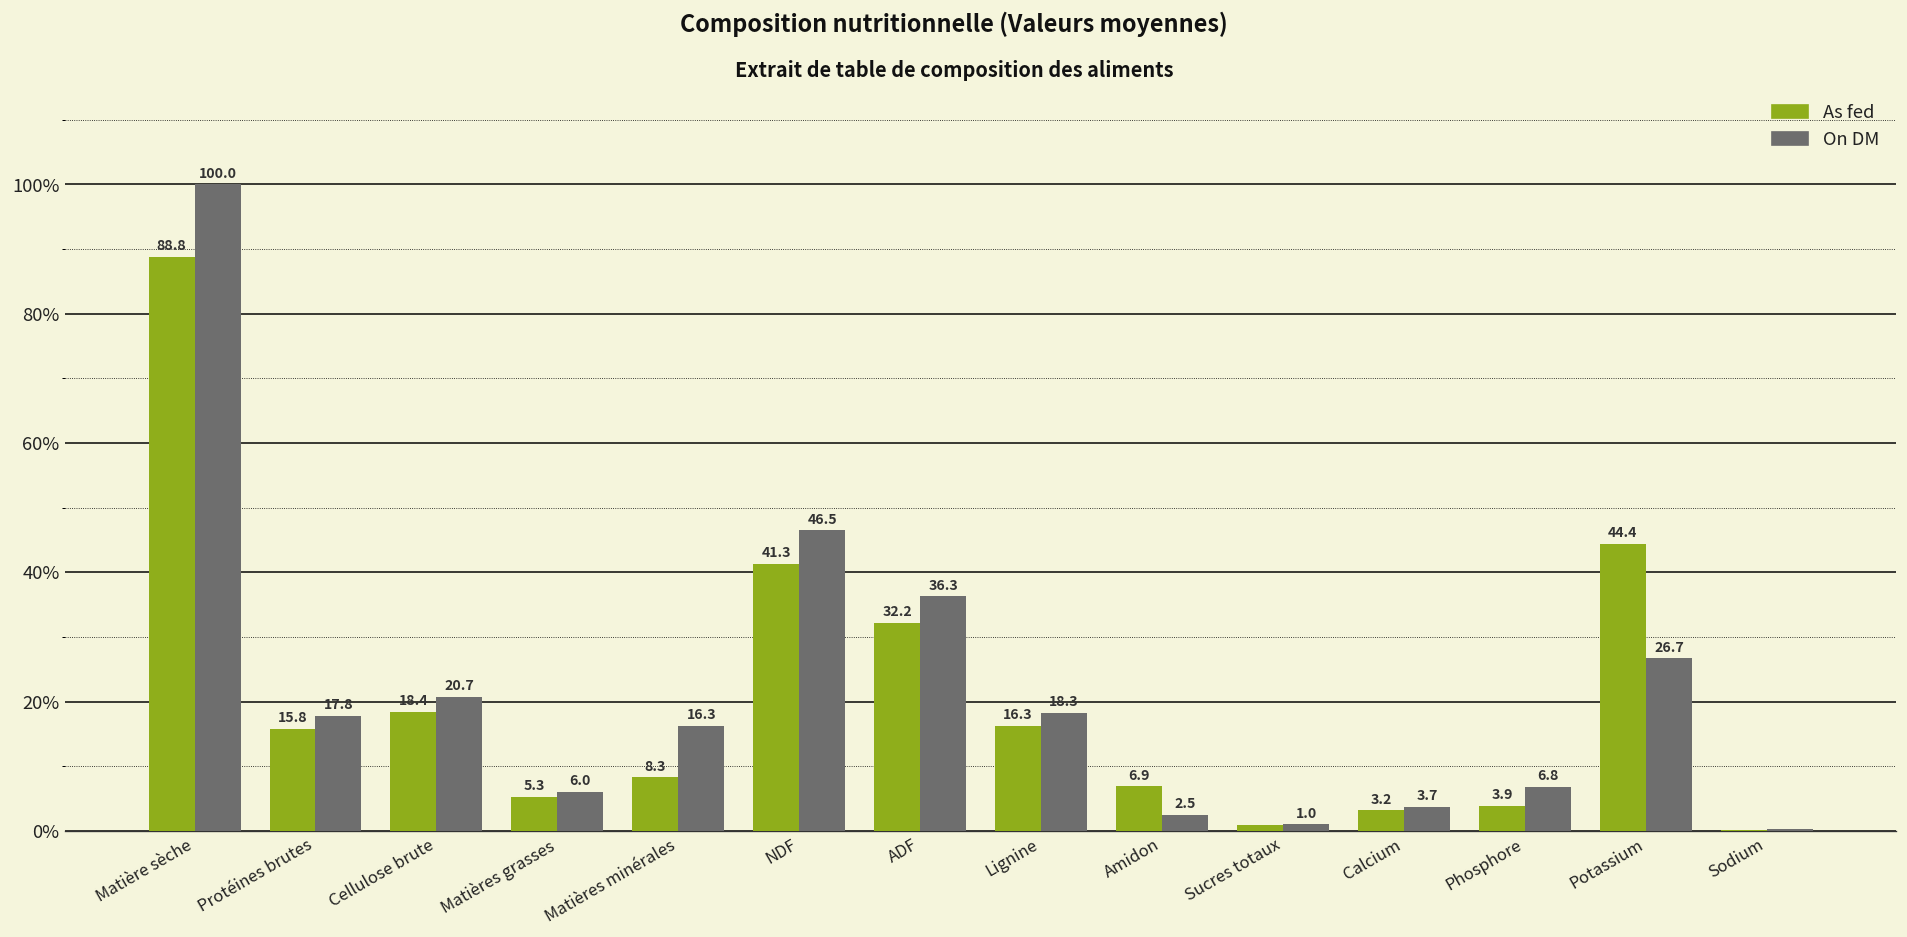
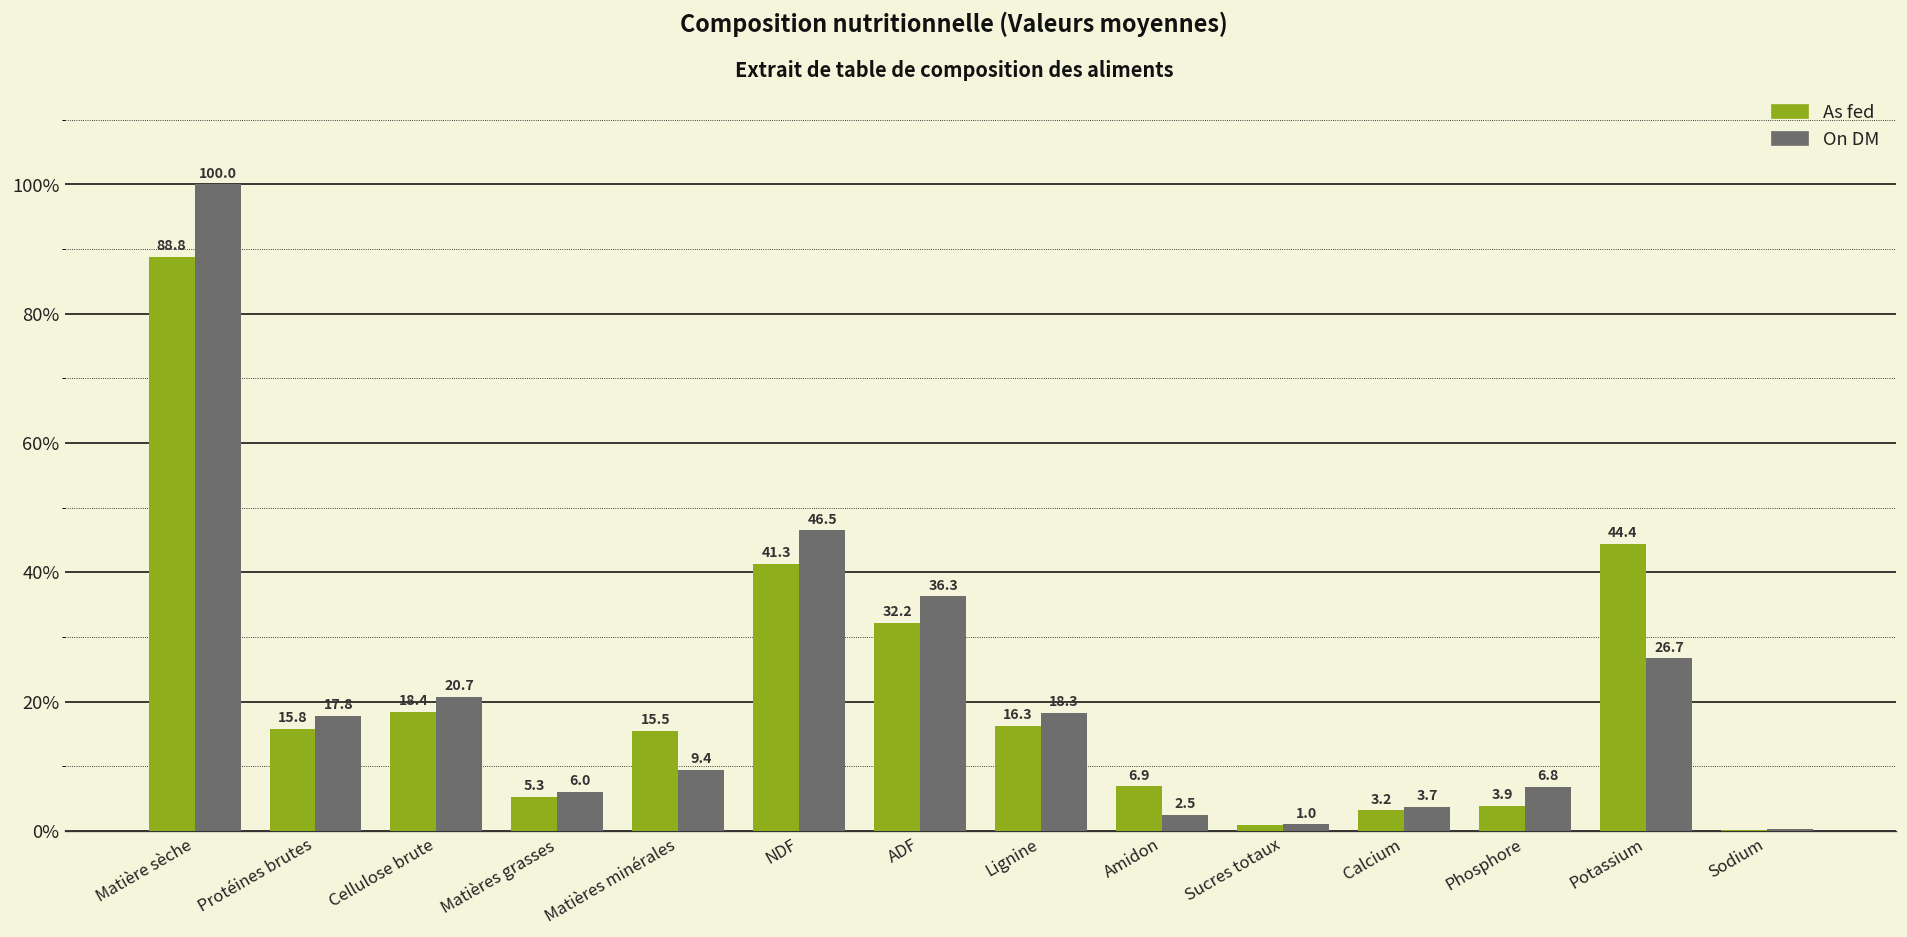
  {
    "As fed": {
      "Matière sèche": 88.8,
      "Protéines brutes": 15.8,
      "Cellulose brute": 18.4,
      "Matières grasses": 5.3,
-     "Matières minérales": 8.3,
+     "Matières minérales": 15.5,
      "NDF": 41.3,
      "ADF": 32.2,
      "Lignine": 16.3,
      "Amidon": 6.9,
      "Calcium": 3.2,
      "Phosphore": 3.9,
      "Potassium": 44.4
    },
    "On DM": {
      "Matière sèche": 100.0,
      "Protéines brutes": 17.8,
      "Cellulose brute": 20.7,
      "Matières grasses": 6.0,
-     "Matières minérales": 16.3,
+     "Matières minérales": 9.4,
      "NDF": 46.5,
      "ADF": 36.3,
      "Lignine": 18.3,
      "Amidon": 2.5,
      "Sucres totaux": 1.0,
      "Calcium": 3.7,
      "Phosphore": 6.8,
      "Potassium": 26.7
    }
  }
